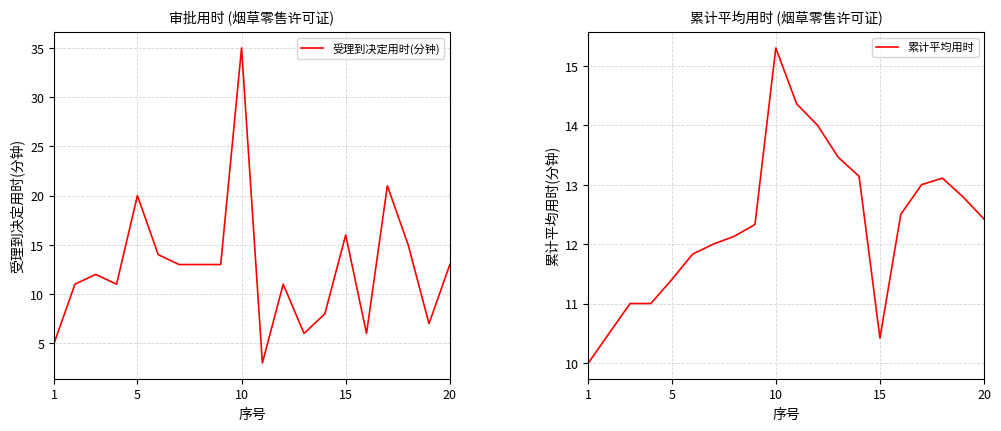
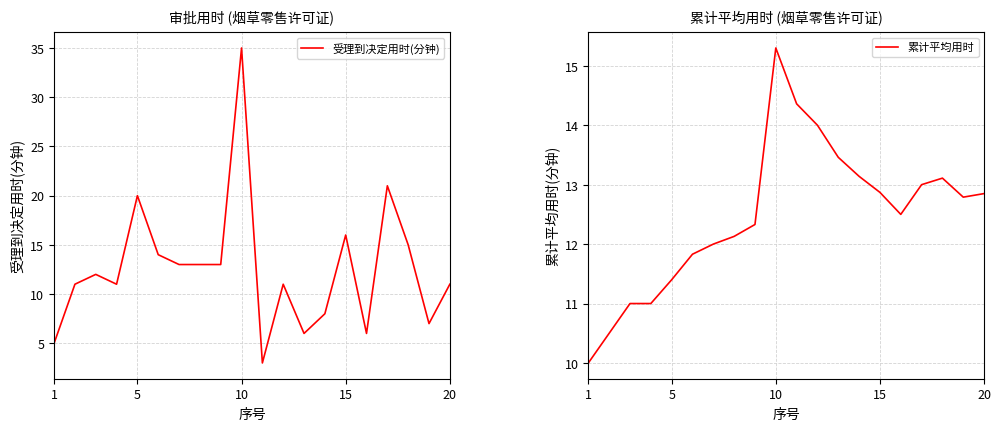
  {
    "审批用时 (烟草零售许可证)": {
      "1": 5,
      "5": 20,
      "10": 35,
      "15": 16,
-     "20": 13
+     "20": 11
    },
    "累计平均用时 (烟草零售许可证)": {
      "1": 10.0,
      "5": 11.4,
      "10": 15.3,
-     "15": 10.4,
-     "20": 12.4
+     "15": 12.9,
+     "20": 12.9
    }
  }
